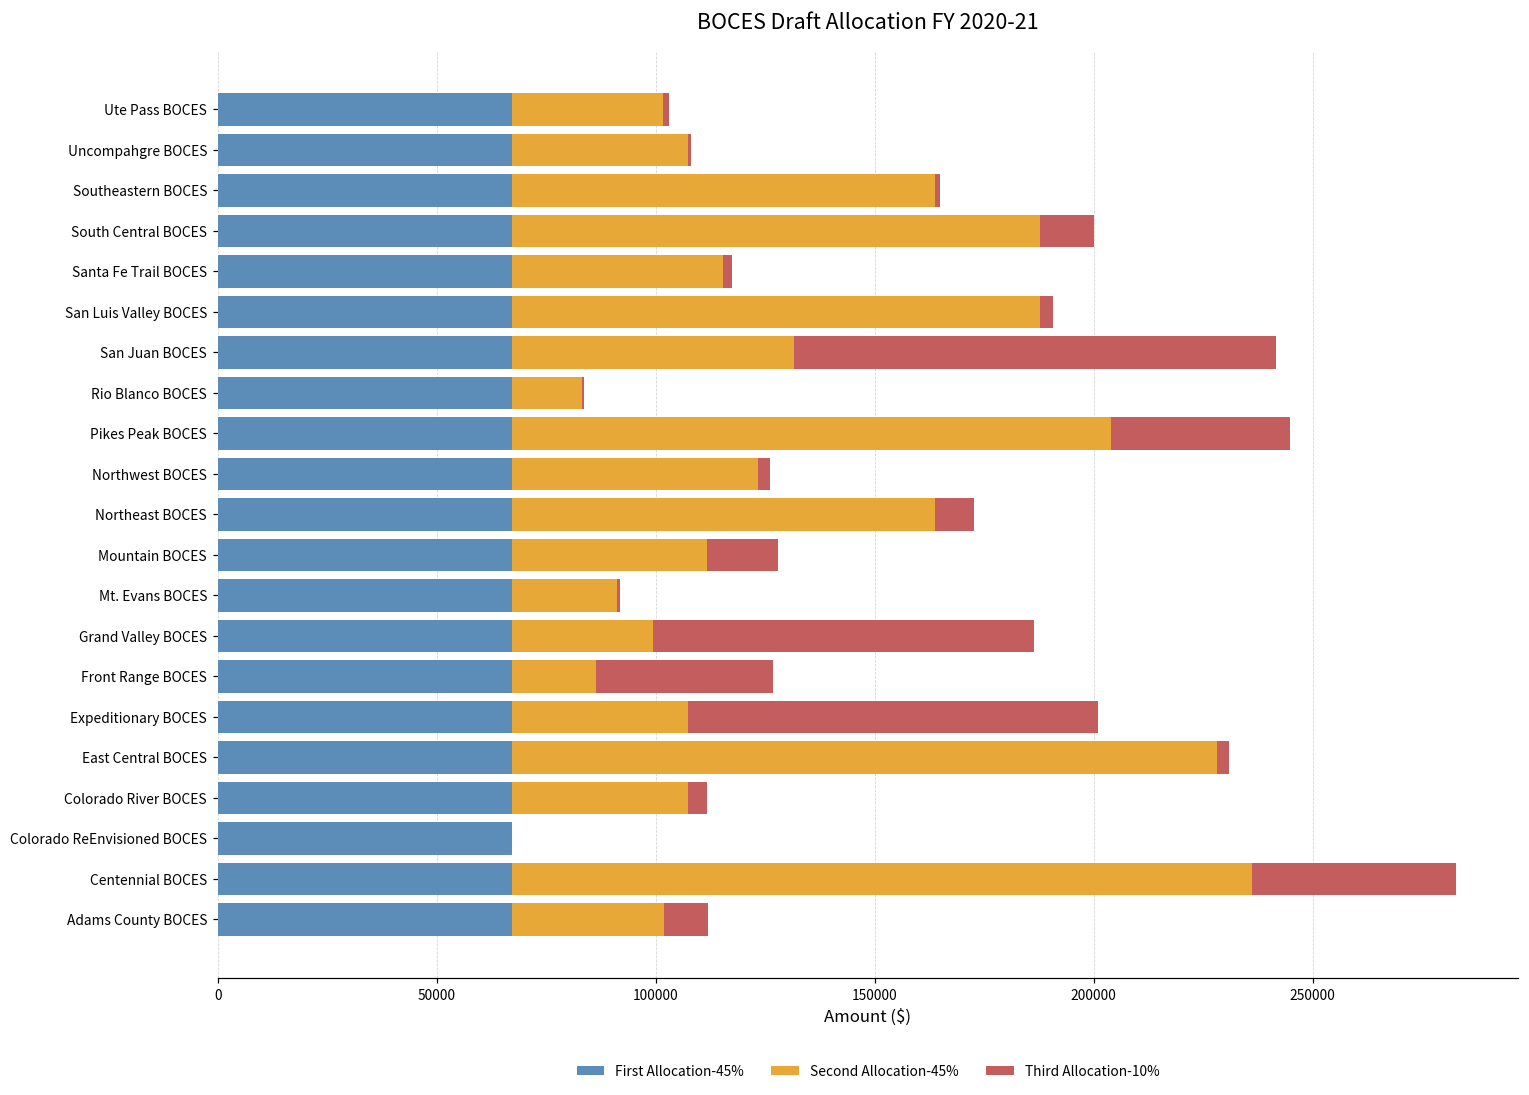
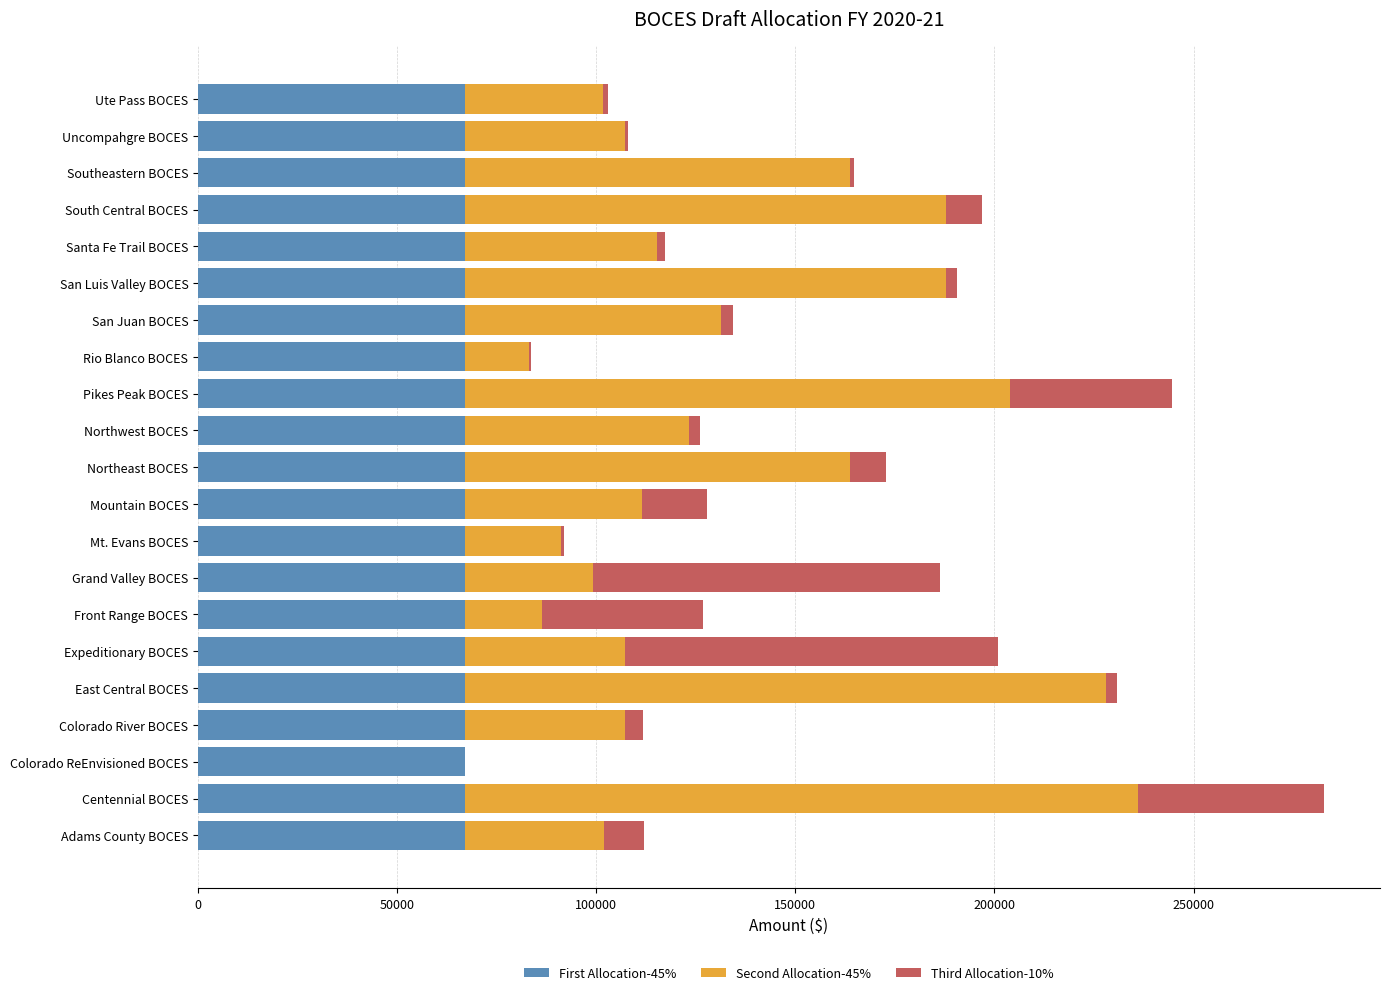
  {
    "First Allocation-45%": {
      "Ute Pass BOCES": 67000,
      "Uncompahgre BOCES": 67000,
      "Southeastern BOCES": 67000,
      "South Central BOCES": 67000,
      "Santa Fe Trail BOCES": 67000,
      "San Luis Valley BOCES": 67000,
      "San Juan BOCES": 67000,
      "Rio Blanco BOCES": 67000,
      "Pikes Peak BOCES": 67000,
      "Northwest BOCES": 67000,
      "Northeast BOCES": 67000,
      "Mountain BOCES": 67000,
      "Mt. Evans BOCES": 67000,
      "Grand Valley BOCES": 67000,
      "Front Range BOCES": 67000,
      "Expeditionary BOCES": 67000,
      "East Central BOCES": 67000,
      "Colorado River BOCES": 67000,
      "Colorado ReEnvisioned BOCES": 67000,
      "Centennial BOCES": 67000,
      "Adams County BOCES": 67000
    },
    "Second Allocation-45%": {
      "Ute Pass BOCES": 35000,
      "Uncompahgre BOCES": 40000,
      "Southeastern BOCES": 97000,
      "South Central BOCES": 121000,
      "Santa Fe Trail BOCES": 48000,
      "San Luis Valley BOCES": 121000,
      "San Juan BOCES": 64000,
      "Rio Blanco BOCES": 16000,
      "Pikes Peak BOCES": 137000,
      "Northwest BOCES": 56000,
      "Northeast BOCES": 97000,
      "Mountain BOCES": 45000,
      "Mt. Evans BOCES": 24000,
      "Grand Valley BOCES": 32000,
      "Front Range BOCES": 19000,
      "Expeditionary BOCES": 40000,
      "East Central BOCES": 161000,
      "Colorado River BOCES": 40000,
      "Colorado ReEnvisioned BOCES": 0,
      "Centennial BOCES": 169000,
      "Adams County BOCES": 35000
    },
    "Third Allocation-10%": {
      "Ute Pass BOCES": 1000,
      "Uncompahgre BOCES": 1000,
      "Southeastern BOCES": 1000,
-     "South Central BOCES": 12000,
+     "South Central BOCES": 9000,
      "Santa Fe Trail BOCES": 2000,
      "San Luis Valley BOCES": 3000,
-     "San Juan BOCES": 110000,
+     "San Juan BOCES": 3000,
      "Pikes Peak BOCES": 41000,
      "Northwest BOCES": 3000,
      "Northeast BOCES": 9000,
      "Mountain BOCES": 16000,
      "Mt. Evans BOCES": 1000,
      "Grand Valley BOCES": 87000,
      "Front Range BOCES": 40000,
      "Expeditionary BOCES": 94000,
      "East Central BOCES": 3000,
      "Colorado River BOCES": 4000,
      "Colorado ReEnvisioned BOCES": 0,
      "Centennial BOCES": 47000,
      "Adams County BOCES": 10000
    }
  }
